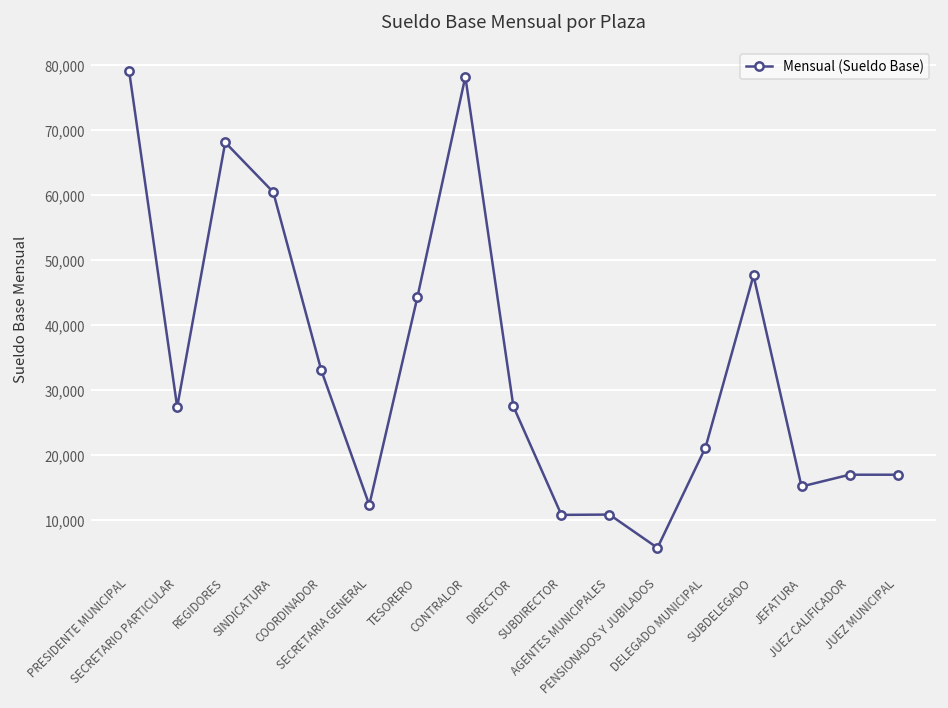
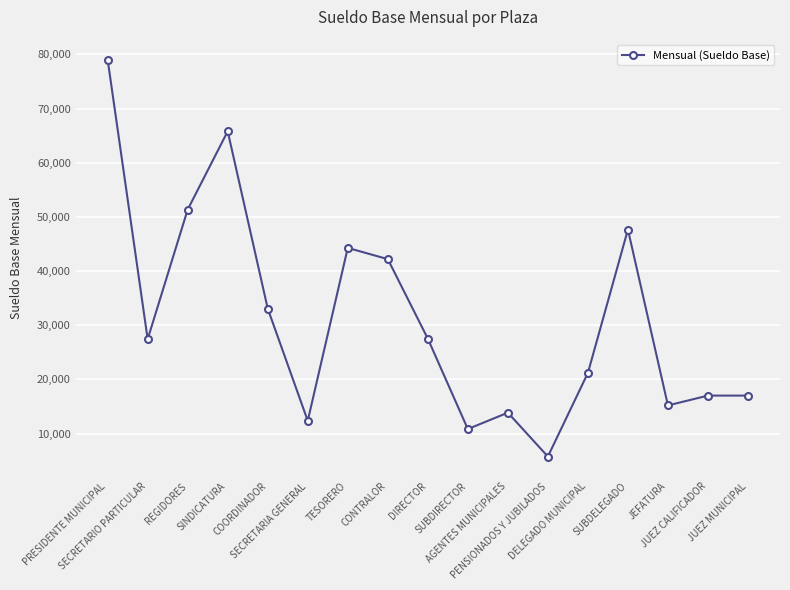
  {
    "PRESIDENTE MUNICIPAL": "79,000",
    "SECRETARIO PARTICULAR": "27,000",
-   "REGIDORES": "68,000",
-   "SINDICATURA": "60,000",
+   "REGIDORES": "51,000",
+   "SINDICATURA": "66,000",
    "COORDINADOR": "33,000",
    "SECRETARIA GENERAL": "12,000",
    "TESORERO": "44,000",
-   "CONTRALOR": "78,000",
+   "CONTRALOR": "42,000",
    "DIRECTOR": "28,000",
    "SUBDIRECTOR": "11,000",
-   "AGENTES MUNICIPALES": "11,000",
+   "AGENTES MUNICIPALES": "14,000",
    "PENSIONADOS Y JUBILADOS": "6,000",
    "DELEGADO MUNICIPAL": "21,000",
    "SUBDELEGADO": "48,000",
    "JEFATURA": "15,000",
    "JUEZ CALIFICADOR": "17,000",
    "JUEZ MUNICIPAL": "17,000"
  }
